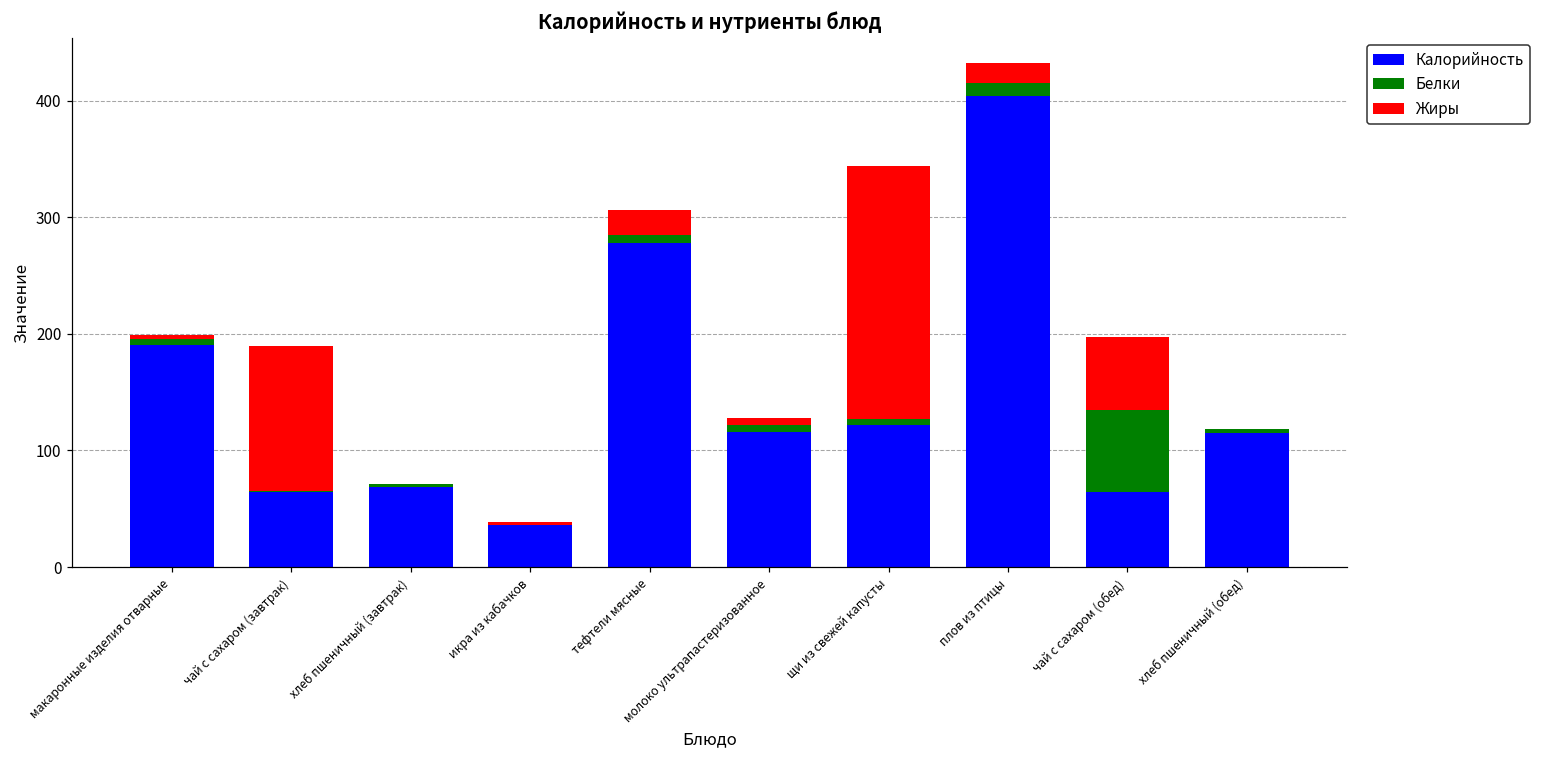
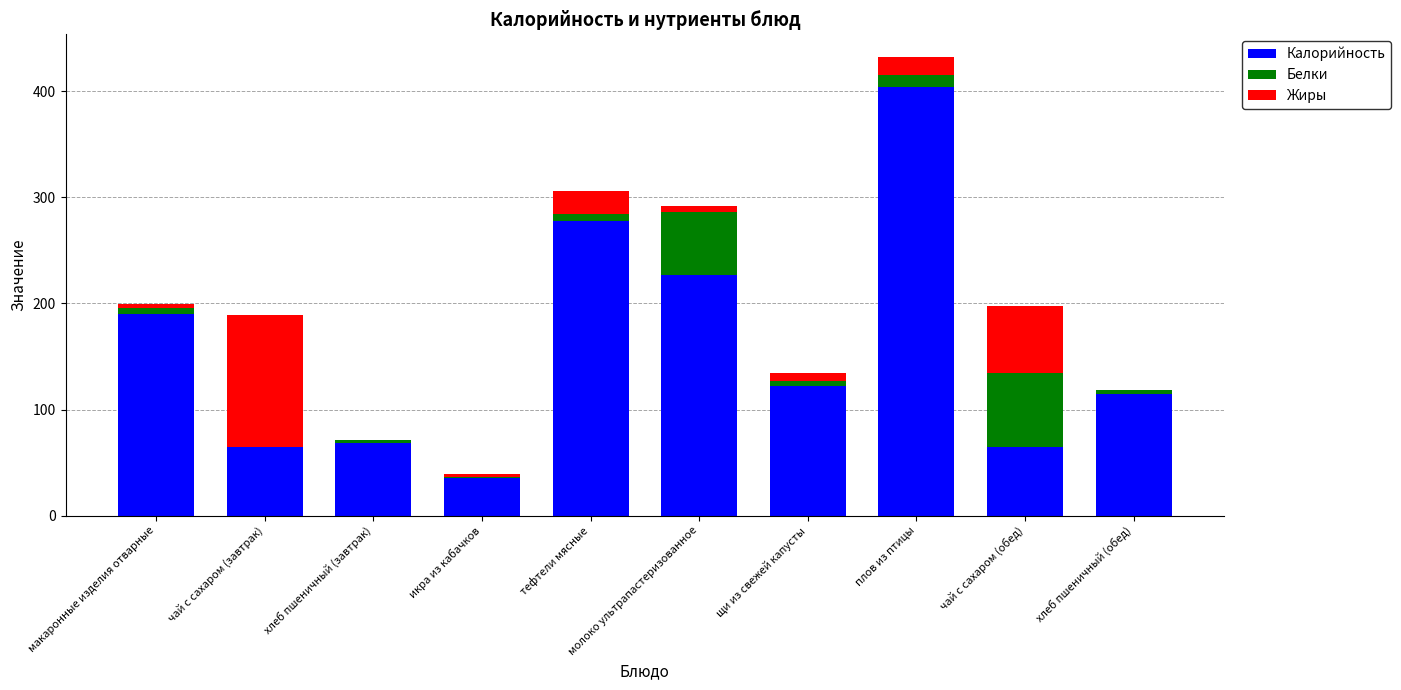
  {
    "Калорийность": {
      "макаронные изделия отварные": 191,
      "чай с сахаром (завтрак)": 65,
      "хлеб пшеничный (завтрак)": 69,
      "икра из кабачков": 36,
      "тефтели мясные": 278,
-     "молоко ультрапастеризованное": 116,
+     "молоко ультрапастеризованное": 227,
      "щи из свежей капусты": 122,
      "плов из птицы": 404,
      "чай с сахаром (обед)": 65,
      "хлеб пшеничный (обед)": 115
    },
    "Белки": {
      "макаронные изделия отварные": 5,
      "тефтели мясные": 7,
-     "молоко ультрапастеризованное": 6,
+     "молоко ультрапастеризованное": 59,
      "щи из свежей капусты": 4,
      "плов из птицы": 11,
      "чай с сахаром (обед)": 70,
      "хлеб пшеничный (обед)": 4
    },
    "Жиры": {
      "макаронные изделия отварные": 3,
      "чай с сахаром (завтрак)": 125,
      "икра из кабачков": 3,
      "тефтели мясные": 22,
      "молоко ультрапастеризованное": 6,
-     "щи из свежей капусты": 217,
+     "щи из свежей капусты": 8,
      "плов из птицы": 17,
      "чай с сахаром (обед)": 63
    }
  }
